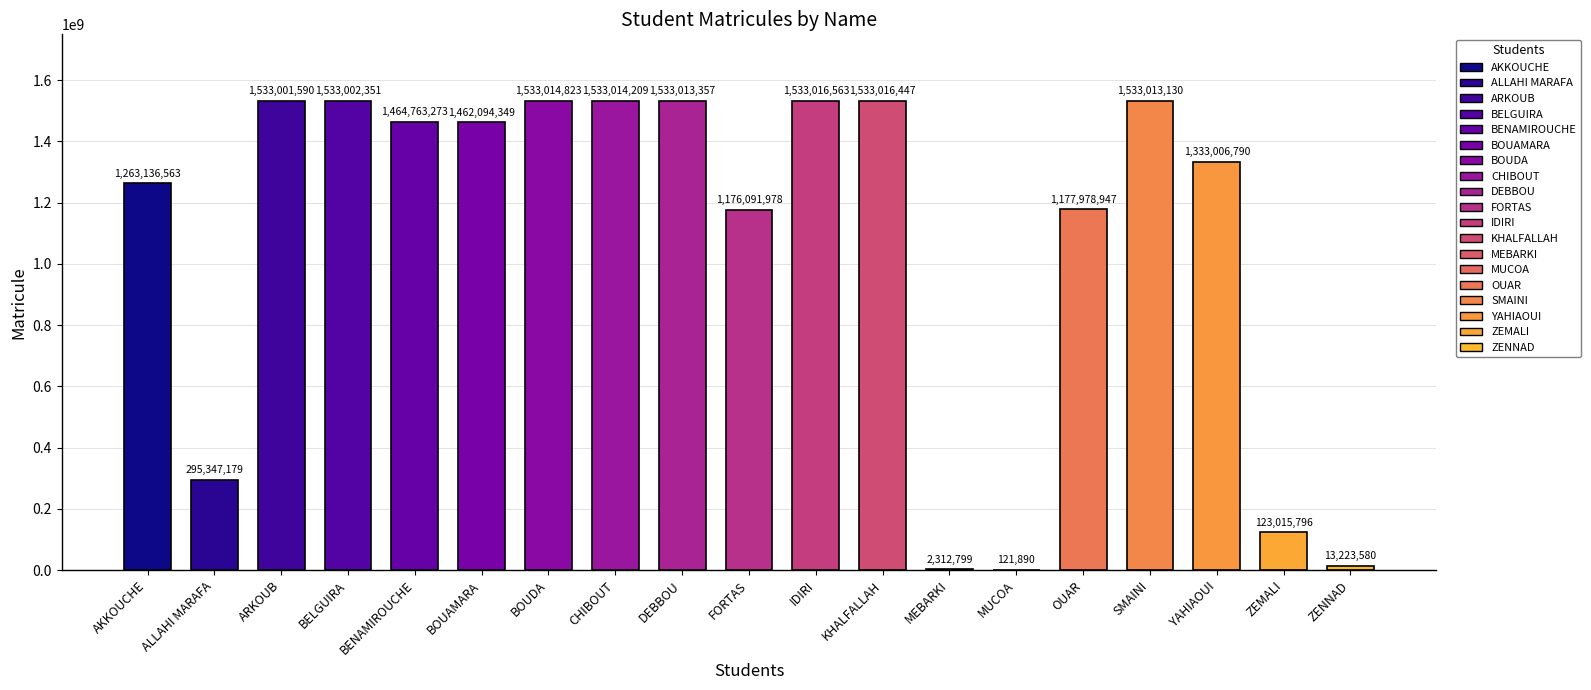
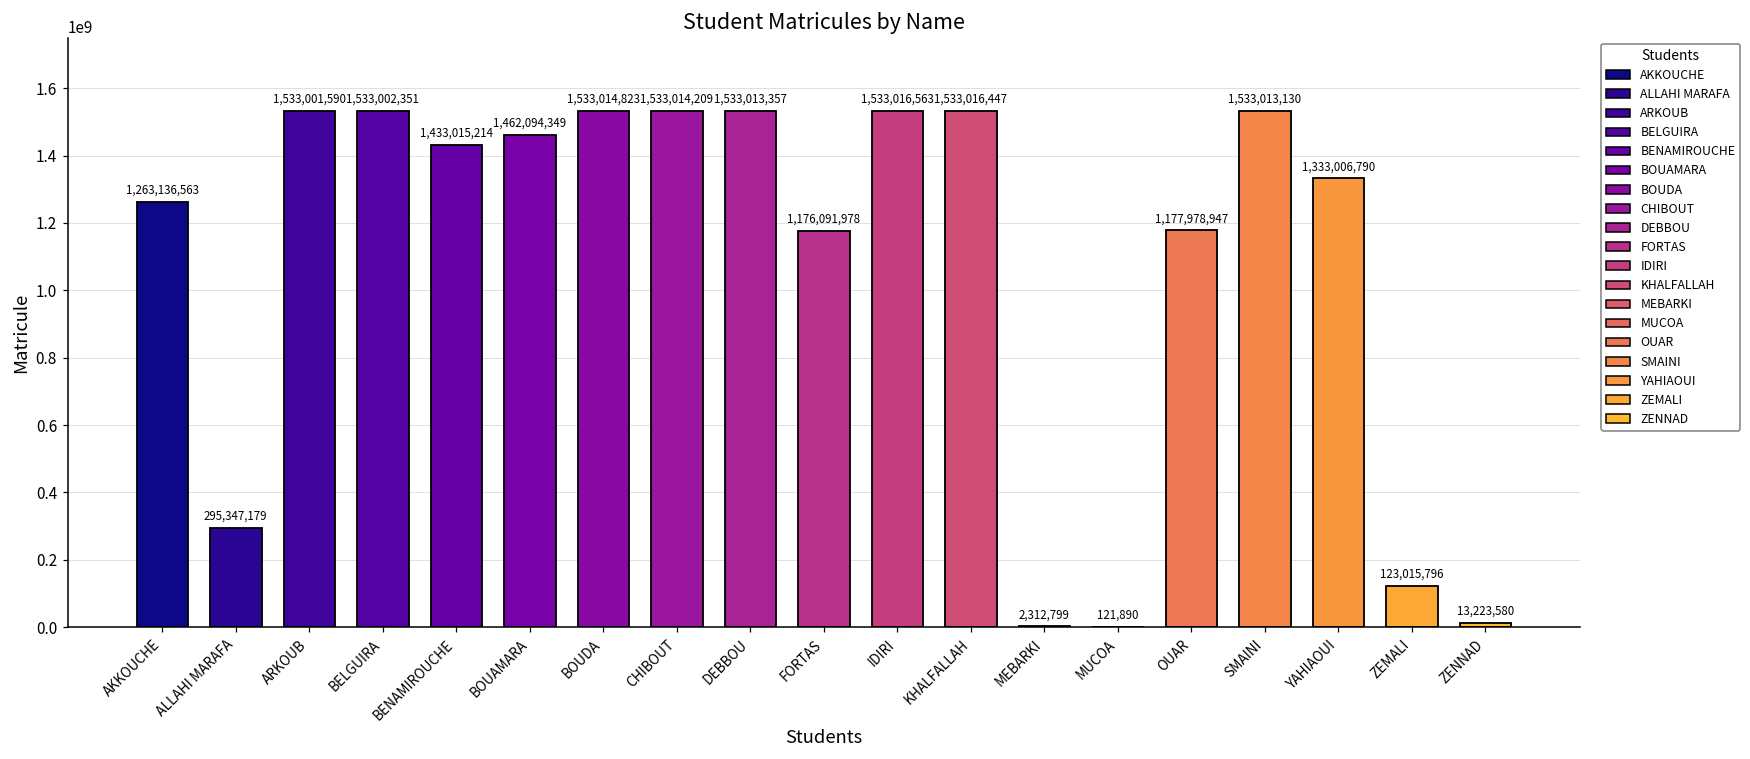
  {
    "AKKOUCHE": "1,263,136,563",
    "ALLAHI MARAFA": "295,347,179",
    "ARKOUB": "1,533,001,590",
    "BELGUIRA": "1,533,002,351",
-   "BENAMIROUCHE": "1,464,763,273",
+   "BENAMIROUCHE": "1,433,015,214",
    "BOUAMARA": "1,462,094,349",
    "BOUDA": "1,533,014,823",
    "CHIBOUT": "1,533,014,209",
    "DEBBOU": "1,533,013,357",
    "FORTAS": "1,176,091,978",
    "IDIRI": "1,533,016,563",
    "KHALFALLAH": "1,533,016,447",
    "MEBARKI": "2,312,799",
    "MUCOA": "121,890",
    "OUAR": "1,177,978,947",
    "SMAINI": "1,533,013,130",
    "YAHIAOUI": "1,333,006,790",
    "ZEMALI": "123,015,796",
    "ZENNAD": "13,223,580"
  }
